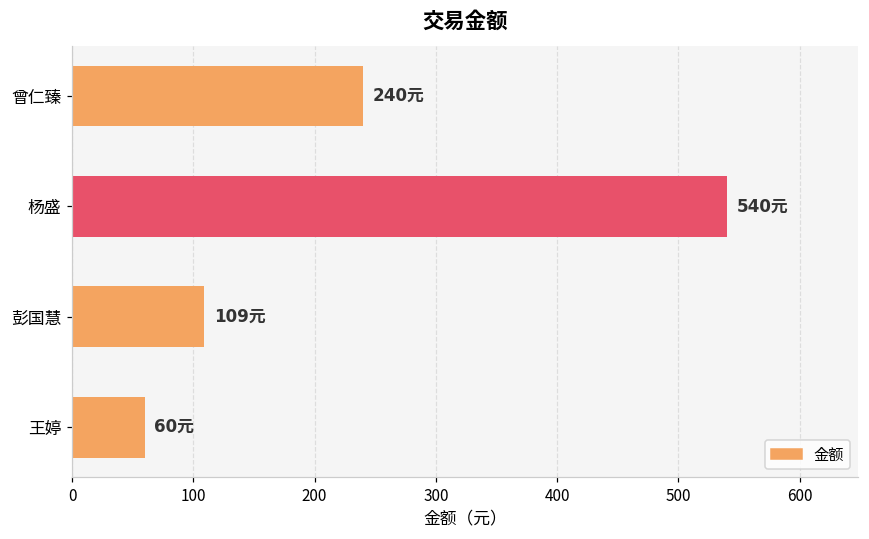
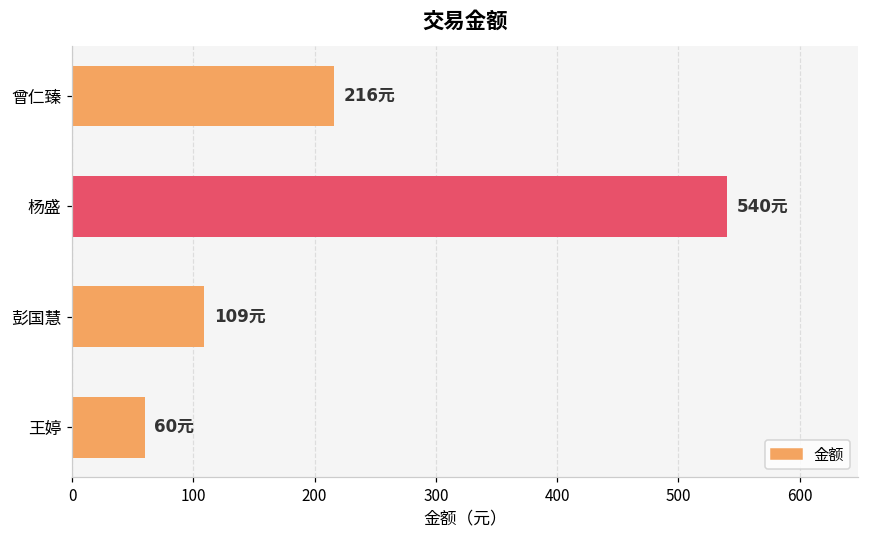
  {
-   "曾仁臻": "240元",
+   "曾仁臻": "216元",
    "杨盛": "540元",
    "彭国慧": "109元",
    "王婷": "60元"
  }
